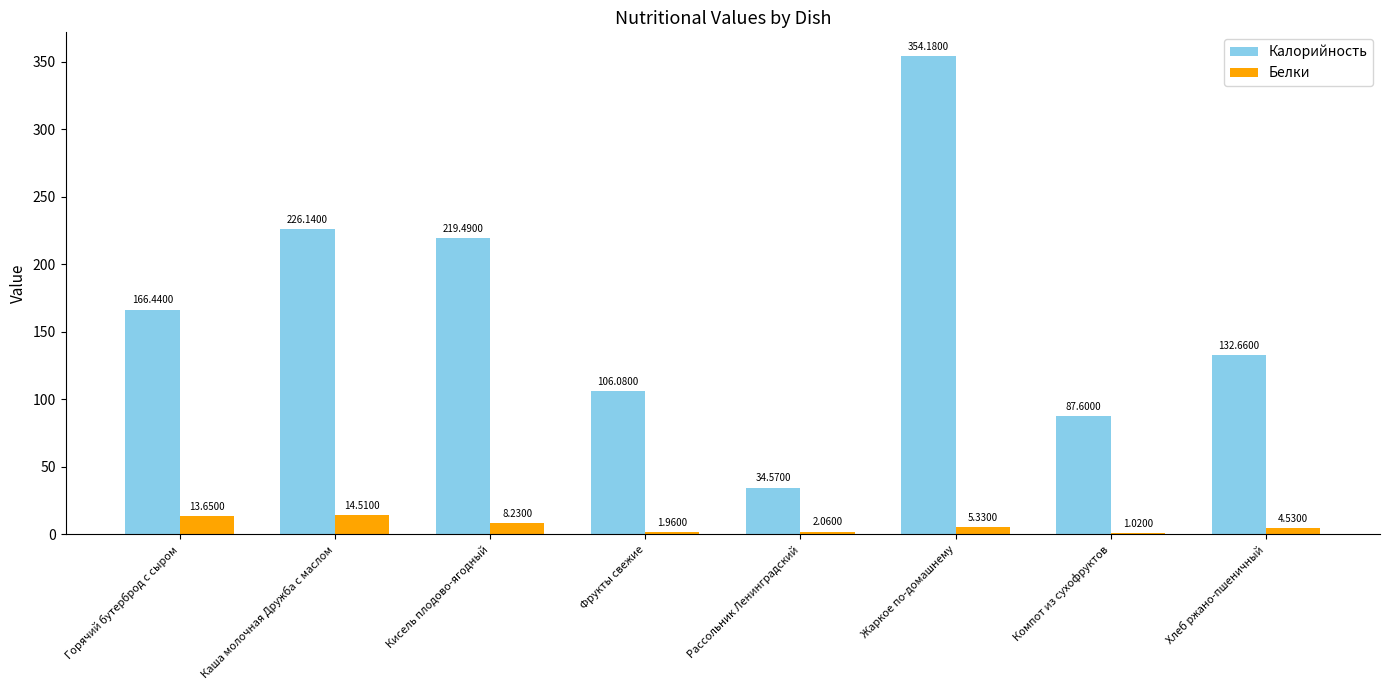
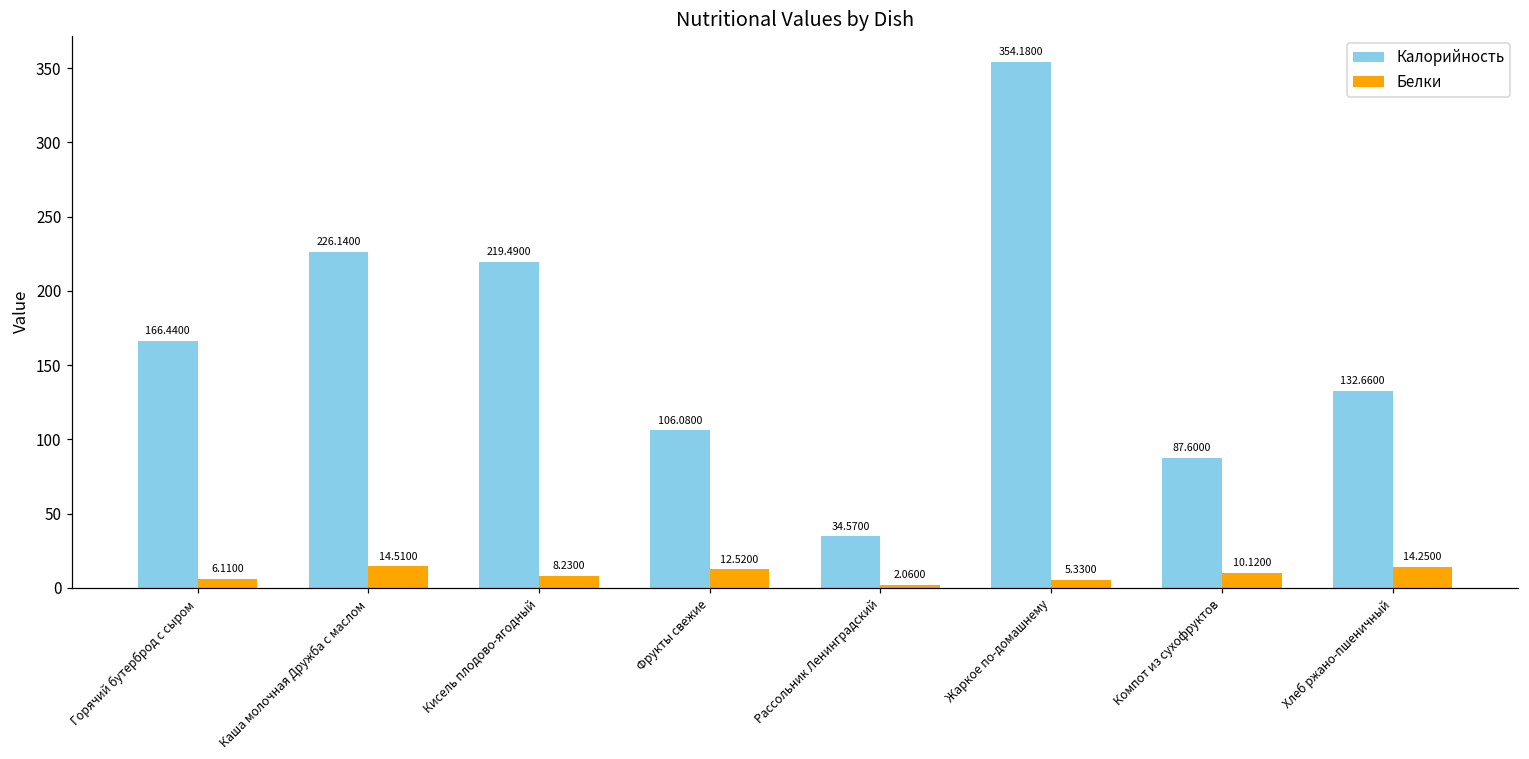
  {
    "Калорийность": {
      "Горячий бутерброд с сыром": 166.4400,
      "Каша молочная Дружба с маслом": 226.1400,
      "Кисель плодово-ягодный": 219.4900,
      "Фрукты свежие": 106.0800,
      "Рассольник Ленинградский": 34.5700,
      "Жаркое по-домашнему": 354.1800,
      "Компот из сухофруктов": 87.6000,
      "Хлеб ржано-пшеничный": 132.6600
    },
    "Белки": {
-     "Горячий бутерброд с сыром": 13.6500,
+     "Горячий бутерброд с сыром": 6.1100,
      "Каша молочная Дружба с маслом": 14.5100,
      "Кисель плодово-ягодный": 8.2300,
-     "Фрукты свежие": 1.9600,
+     "Фрукты свежие": 12.5200,
      "Рассольник Ленинградский": 2.0600,
      "Жаркое по-домашнему": 5.3300,
-     "Компот из сухофруктов": 1.0200,
-     "Хлеб ржано-пшеничный": 4.5300
+     "Компот из сухофруктов": 10.1200,
+     "Хлеб ржано-пшеничный": 14.2500
    }
  }
